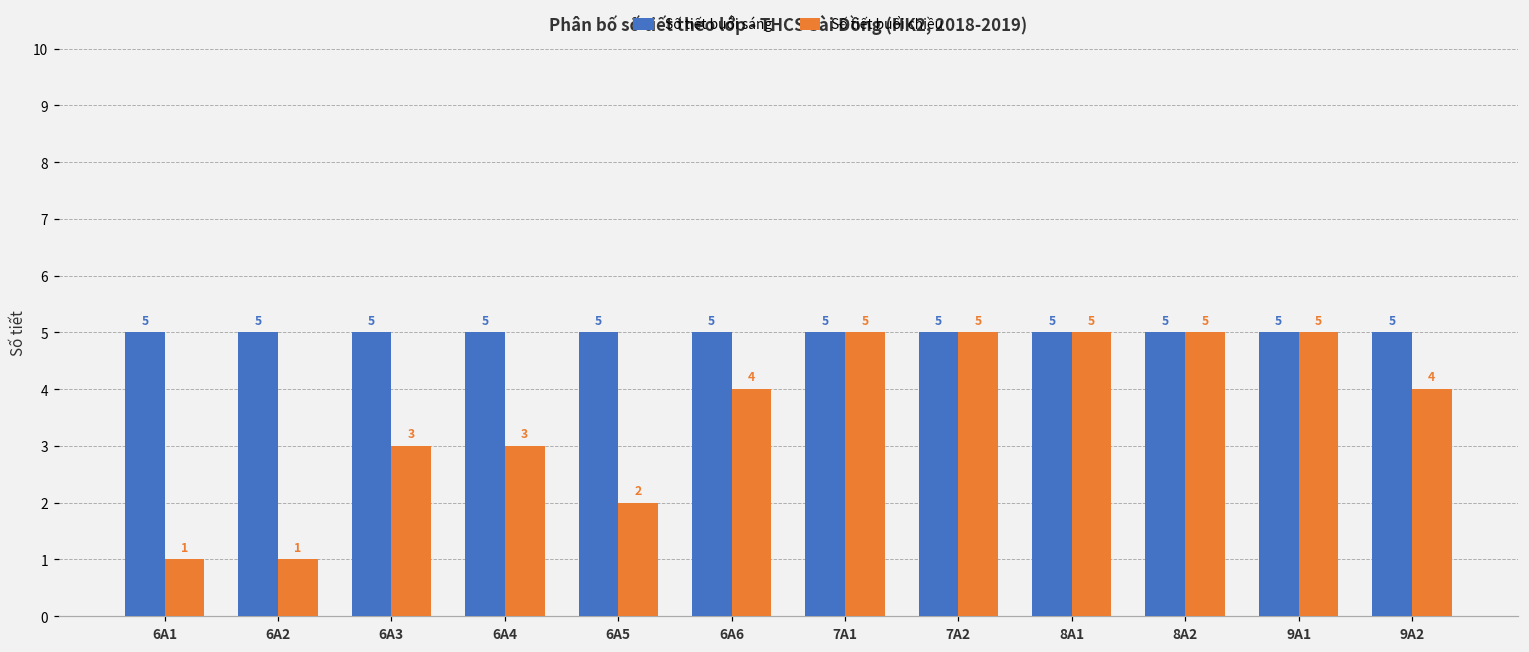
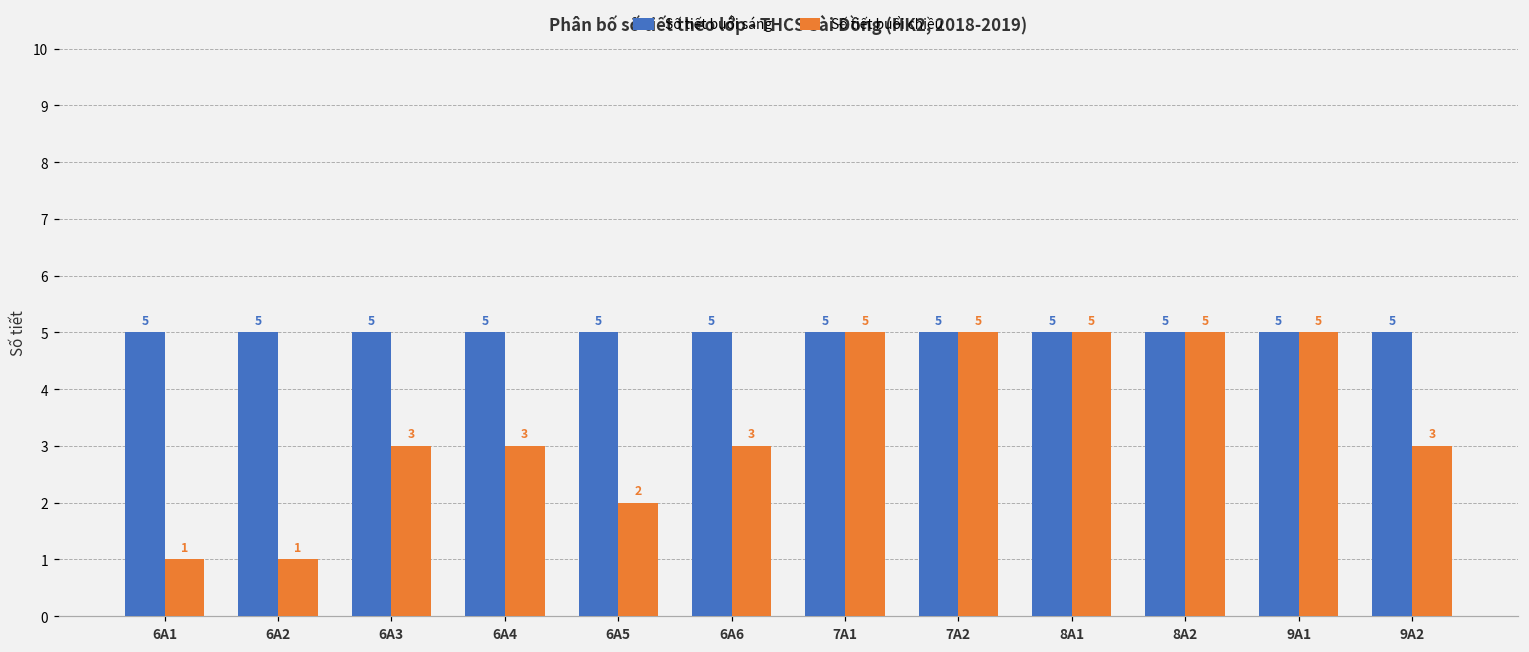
  {
    "Số tiết buổi sáng": {
      "6A1": 5,
      "6A2": 5,
      "6A3": 5,
      "6A4": 5,
      "6A5": 5,
      "6A6": 5,
      "7A1": 5,
      "7A2": 5,
      "8A1": 5,
      "8A2": 5,
      "9A1": 5,
      "9A2": 5
    },
    "Số tiết buổi chiều": {
      "6A1": 1,
      "6A2": 1,
      "6A3": 3,
      "6A4": 3,
      "6A5": 2,
-     "6A6": 4,
+     "6A6": 3,
      "7A1": 5,
      "7A2": 5,
      "8A1": 5,
      "8A2": 5,
      "9A1": 5,
-     "9A2": 4
+     "9A2": 3
    }
  }
